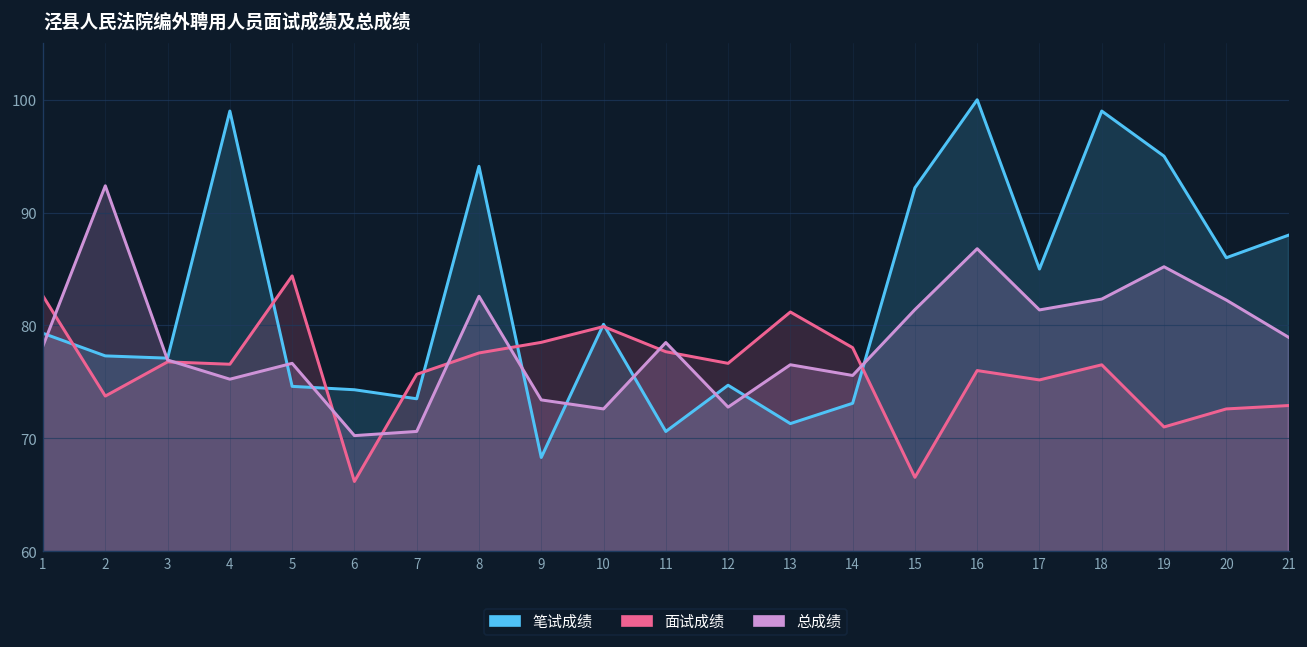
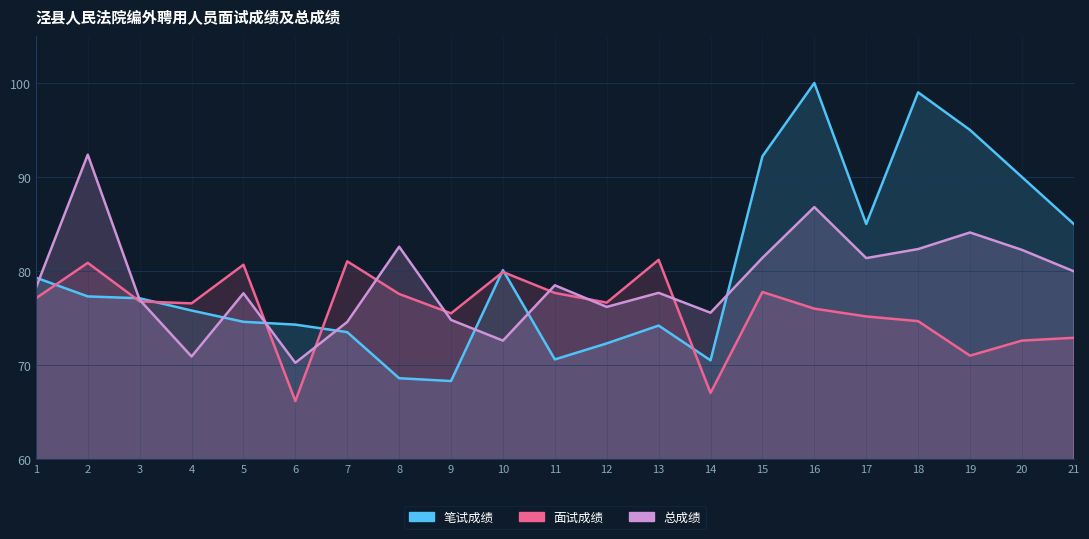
  {
    "笔试成绩": {
      "1": 79,
      "2": 77,
-     "4": 99,
+     "4": 76,
      "5": 75,
      "6": 74,
      "7": 74,
-     "8": 94,
+     "8": 69,
      "9": 68,
      "11": 71,
-     "12": 75,
-     "13": 71,
-     "14": 73,
+     "12": 72,
+     "13": 74,
+     "14": 71,
      "15": 92,
      "16": 100,
      "17": 85,
      "18": 99,
      "19": 95,
-     "20": 86,
-     "21": 88
+     "20": 90,
+     "21": 85
    },
    "面试成绩": {
-     "1": 83,
-     "2": 74,
+     "1": 77,
+     "2": 81,
      "4": 77,
-     "5": 84,
+     "5": 81,
      "6": 66,
-     "7": 76,
+     "7": 81,
      "8": 78,
-     "9": 79,
+     "9": 76,
      "11": 78,
      "12": 77,
      "13": 81,
-     "14": 78,
-     "15": 67,
+     "14": 67,
+     "15": 78,
      "16": 76,
      "17": 75,
-     "18": 77,
+     "18": 75,
      "19": 71,
      "20": 73,
      "21": 73
    },
    "总成绩": {
      "1": 78,
      "2": 92,
-     "4": 75,
-     "5": 77,
+     "4": 71,
+     "5": 78,
      "6": 70,
-     "7": 71,
+     "7": 75,
      "8": 83,
-     "9": 73,
+     "9": 75,
      "10": 73,
      "11": 78,
-     "12": 73,
-     "13": 77,
+     "12": 76,
+     "13": 78,
      "14": 76,
      "15": 81,
      "16": 87,
      "17": 81,
      "18": 82,
-     "19": 85,
+     "19": 84,
      "20": 82,
-     "21": 79
+     "21": 80
    }
  }
